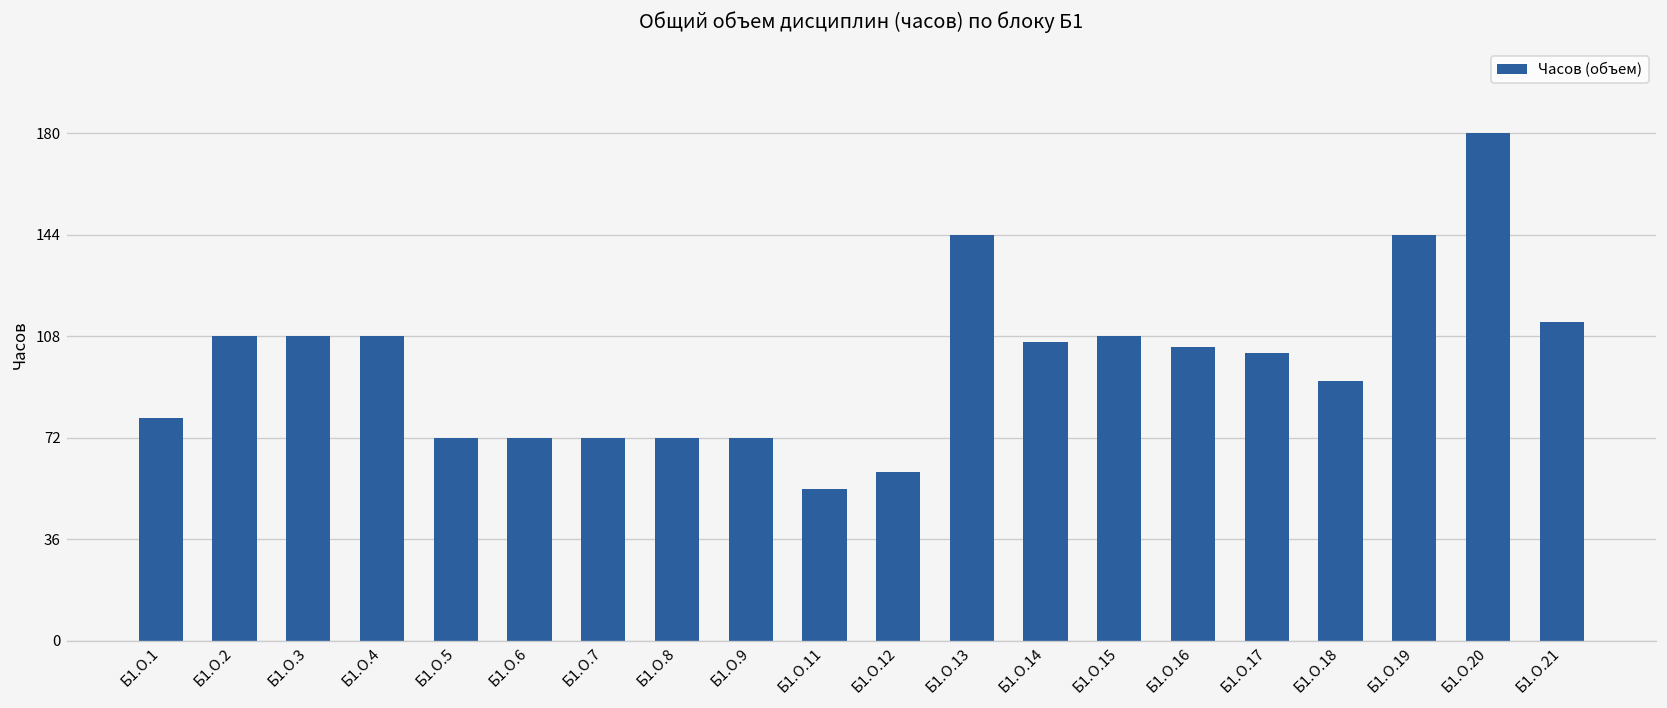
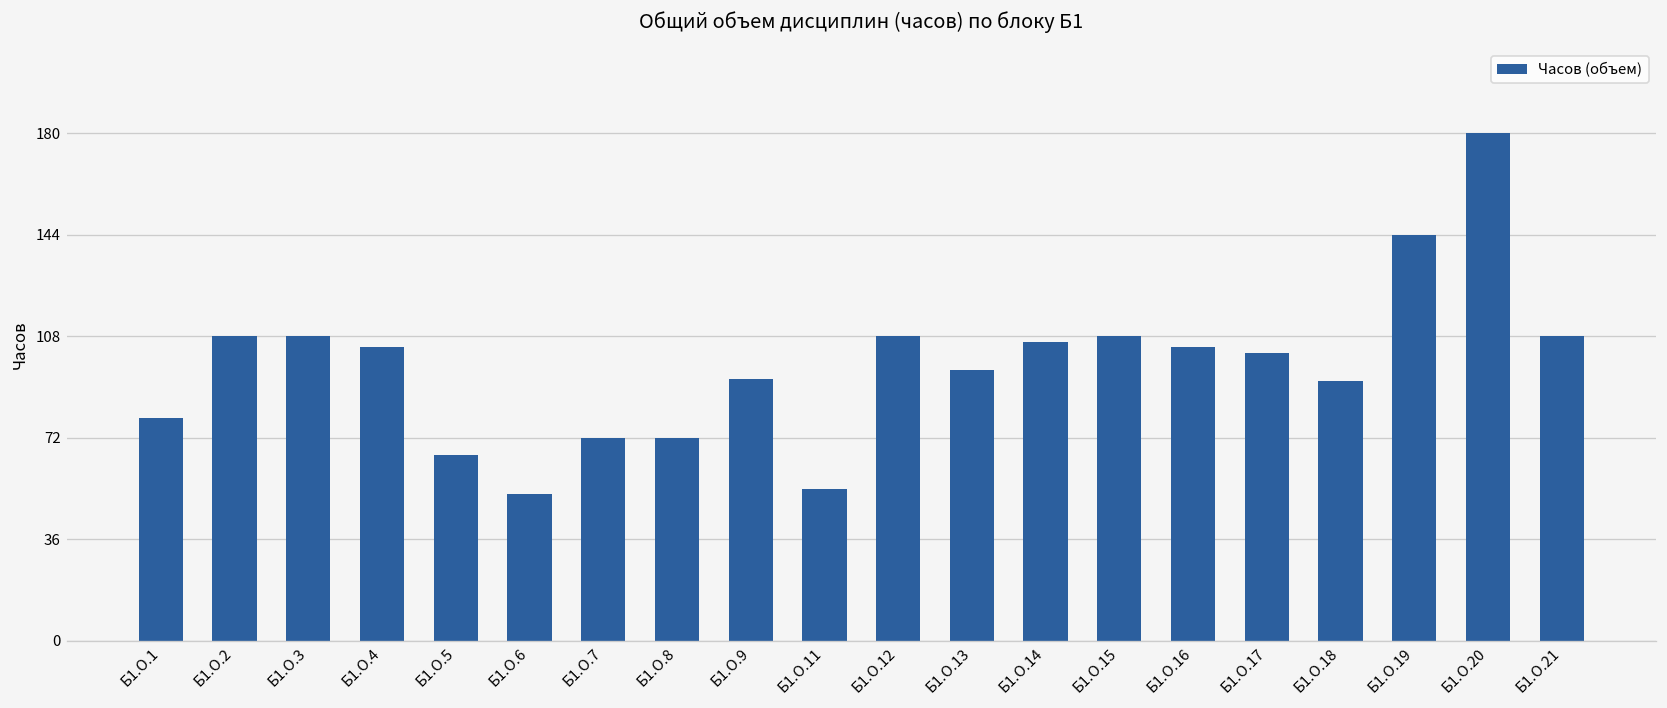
  {
    "Б1.О.1": 79,
    "Б1.О.2": 108,
    "Б1.О.3": 108,
-   "Б1.О.4": 108,
-   "Б1.О.5": 72,
-   "Б1.О.6": 72,
+   "Б1.О.4": 104,
+   "Б1.О.5": 66,
+   "Б1.О.6": 52,
    "Б1.О.7": 72,
    "Б1.О.8": 72,
-   "Б1.О.9": 72,
+   "Б1.О.9": 93,
    "Б1.О.11": 54,
-   "Б1.О.12": 60,
-   "Б1.О.13": 144,
+   "Б1.О.12": 108,
+   "Б1.О.13": 96,
    "Б1.О.14": 106,
    "Б1.О.15": 108,
    "Б1.О.16": 104,
    "Б1.О.17": 102,
    "Б1.О.18": 92,
    "Б1.О.19": 144,
    "Б1.О.20": 180,
-   "Б1.О.21": 113
+   "Б1.О.21": 108
  }
